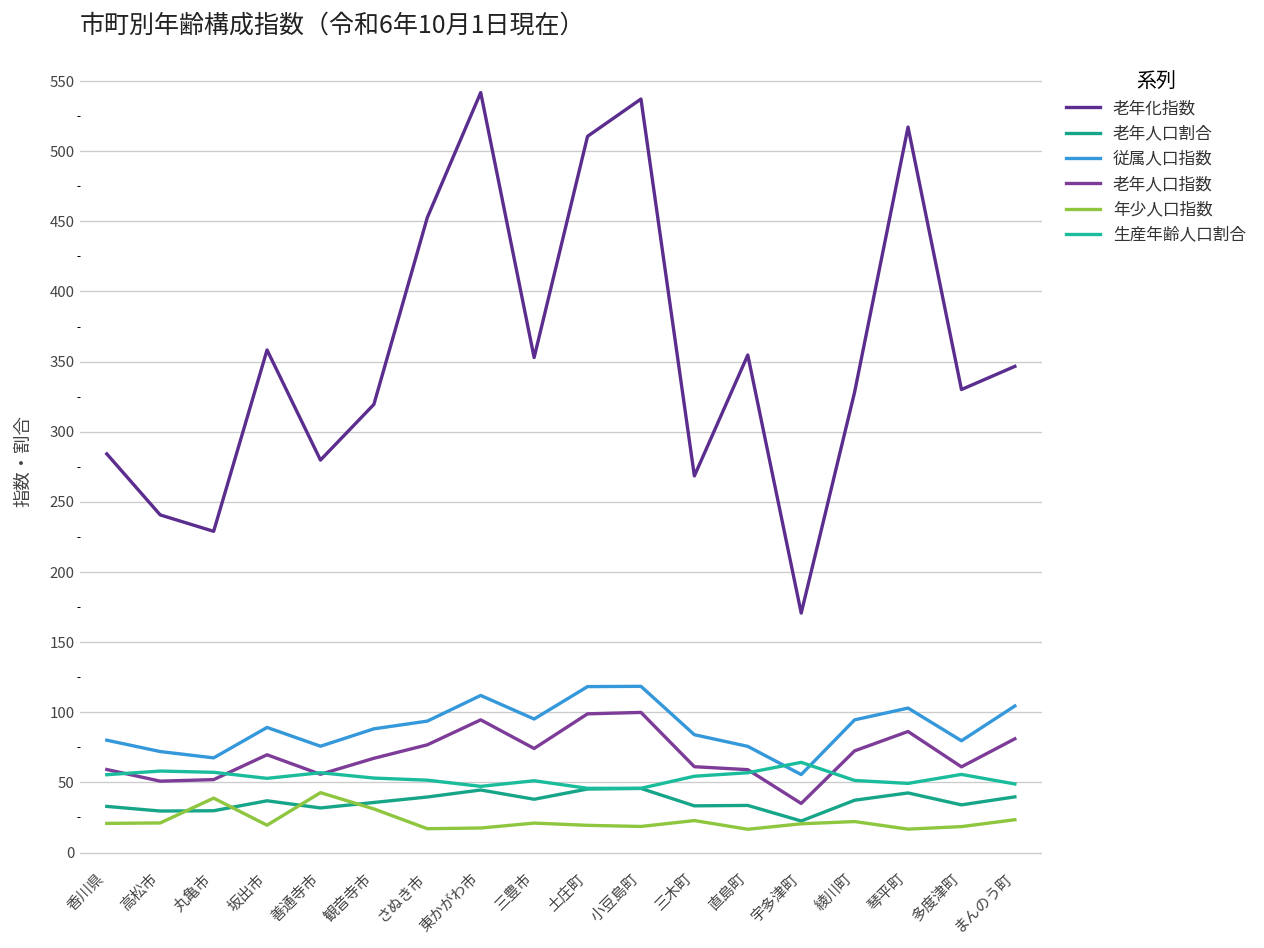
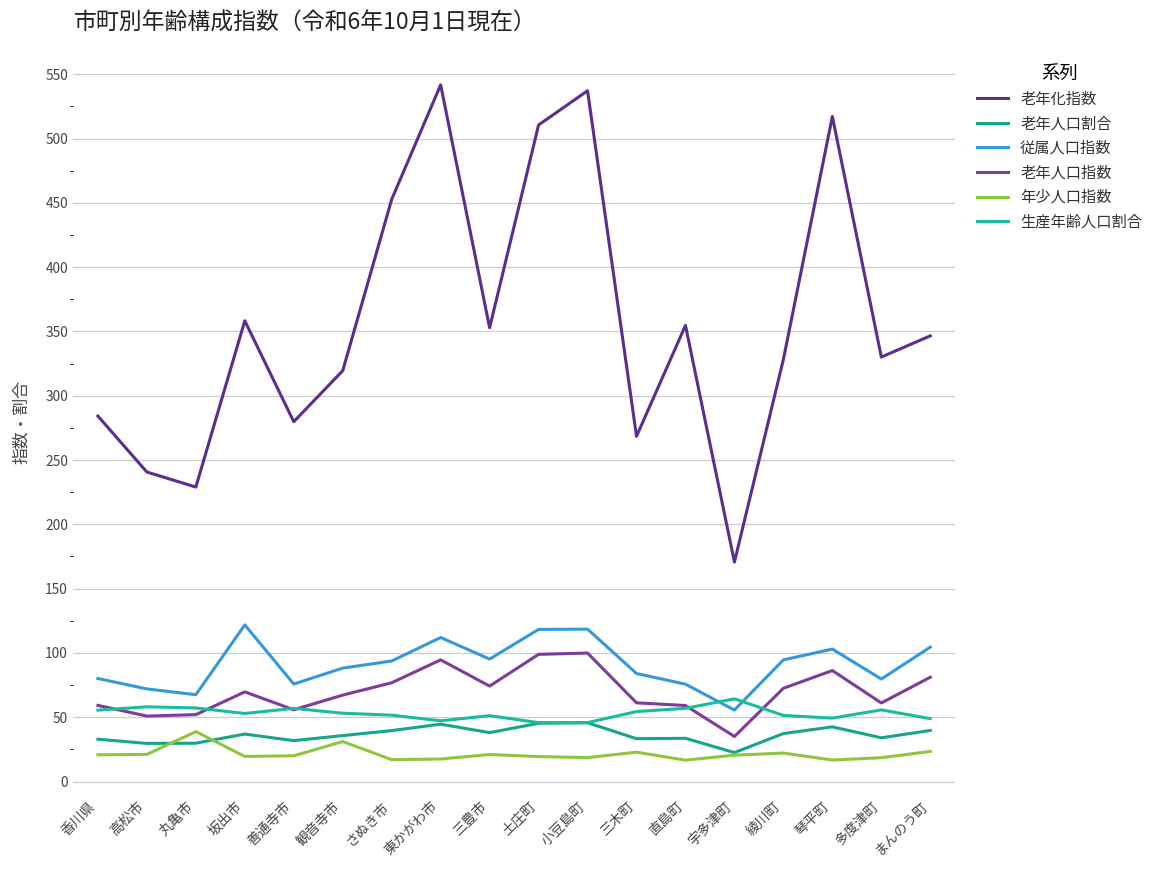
  {
    "従属人口指数": {
      "香川県": 80,
      "高松市": 72,
      "丸亀市": 68,
-     "坂出市": 89,
+     "坂出市": 122,
      "善通寺市": 76,
      "観音寺市": 88,
      "さぬき市": 94,
      "東かがわ市": 112,
      "三豊市": 95,
      "土庄町": 118,
      "小豆島町": 119,
      "三木町": 84,
      "直島町": 76,
      "宇多津町": 56,
      "綾川町": 95,
      "琴平町": 103,
      "多度津町": 80,
      "まんのう町": 105
    },
    "年少人口指数": {
      "香川県": 21,
      "高松市": 21,
      "丸亀市": 39,
      "坂出市": 20,
-     "善通寺市": 43,
+     "善通寺市": 20,
      "観音寺市": 31,
      "さぬき市": 17,
      "東かがわ市": 18,
      "三豊市": 21,
      "土庄町": 19,
      "小豆島町": 19,
      "三木町": 23,
      "直島町": 17,
      "綾川町": 22,
      "琴平町": 17,
      "多度津町": 19,
      "まんのう町": 23
    }
  }
